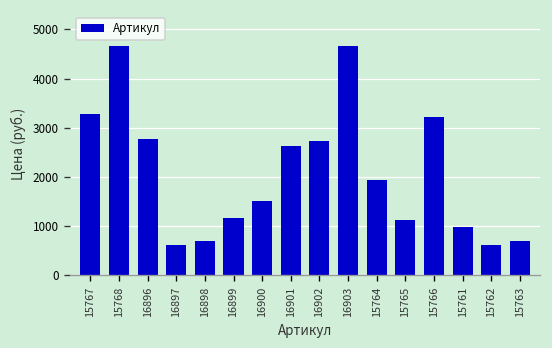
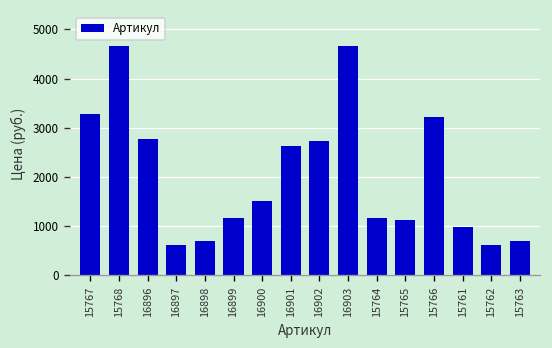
  {
    "15767": 3300,
    "15768": 4700,
    "16896": 2800,
    "16897": 600,
    "16898": 700,
    "16899": 1200,
    "16900": 1500,
    "16901": 2600,
    "16902": 2700,
    "16903": 4700,
-   "15764": 1900,
+   "15764": 1200,
    "15765": 1100,
    "15766": 3200,
    "15761": 1000,
    "15762": 600,
    "15763": 700
  }
